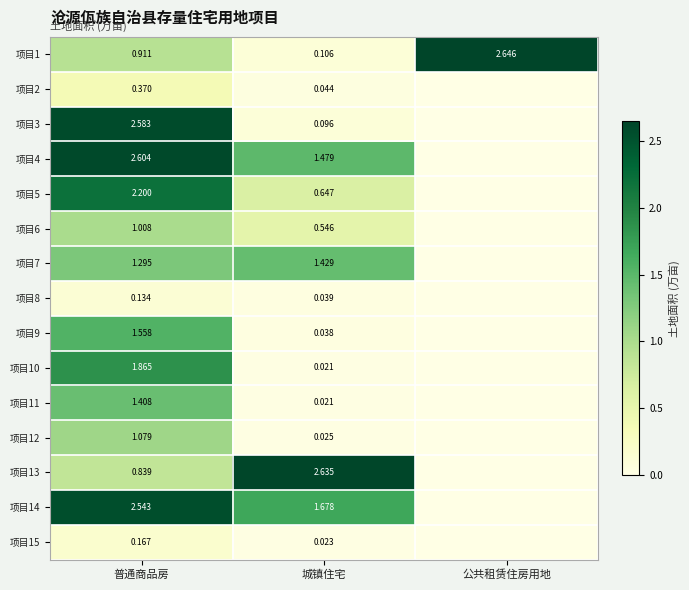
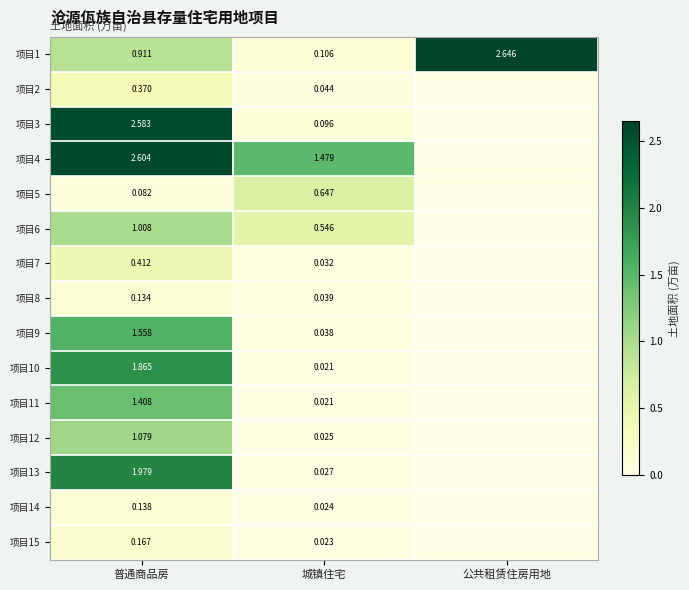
  {
    "项目1": {
      "普通商品房": 0.911,
      "城镇住宅": 0.106,
      "公共租赁住房用地": 2.646
    },
    "项目2": {
      "普通商品房": 0.370,
      "城镇住宅": 0.044
    },
    "项目3": {
      "普通商品房": 2.583,
      "城镇住宅": 0.096
    },
    "项目4": {
      "普通商品房": 2.604,
      "城镇住宅": 1.479
    },
    "项目5": {
-     "普通商品房": 2.200,
+     "普通商品房": 0.082,
      "城镇住宅": 0.647
    },
    "项目6": {
      "普通商品房": 1.008,
      "城镇住宅": 0.546
    },
    "项目7": {
-     "普通商品房": 1.295,
-     "城镇住宅": 1.429
+     "普通商品房": 0.412,
+     "城镇住宅": 0.032
    },
    "项目8": {
      "普通商品房": 0.134,
      "城镇住宅": 0.039
    },
    "项目9": {
      "普通商品房": 1.558,
      "城镇住宅": 0.038
    },
    "项目10": {
      "普通商品房": 1.865,
      "城镇住宅": 0.021
    },
    "项目11": {
      "普通商品房": 1.408,
      "城镇住宅": 0.021
    },
    "项目12": {
      "普通商品房": 1.079,
      "城镇住宅": 0.025
    },
    "项目13": {
-     "普通商品房": 0.839,
-     "城镇住宅": 2.635
+     "普通商品房": 1.979,
+     "城镇住宅": 0.027
    },
    "项目14": {
-     "普通商品房": 2.543,
-     "城镇住宅": 1.678
+     "普通商品房": 0.138,
+     "城镇住宅": 0.024
    },
    "项目15": {
      "普通商品房": 0.167,
      "城镇住宅": 0.023
    }
  }
